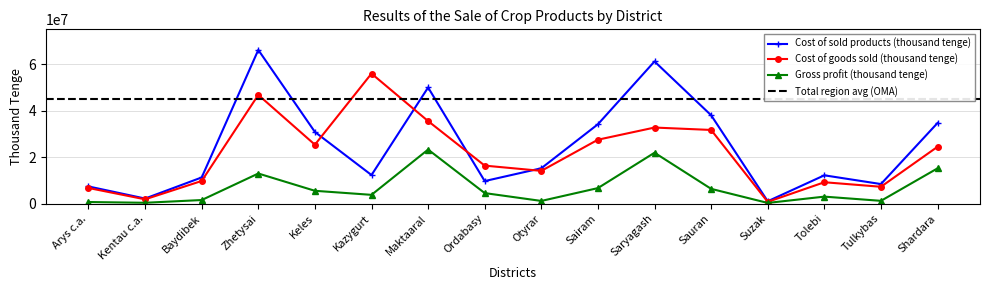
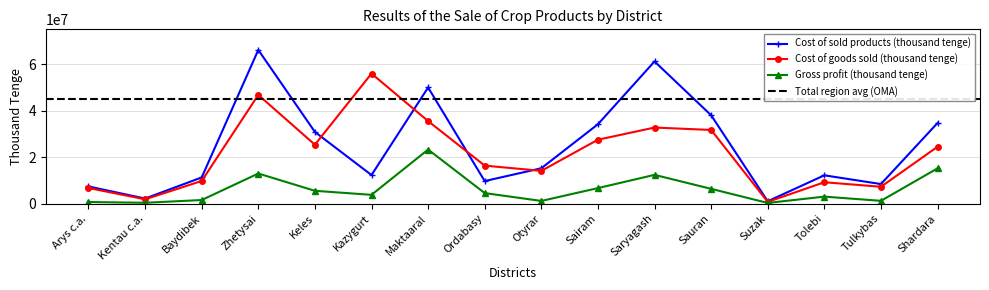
  {
    "Cost of sold products (thousand tenge)": {
      "Baydibek": 11000000,
      "Zhetysai": 66000000,
      "Keles": 31000000,
      "Kazygurt": 12000000,
      "Maktaaral": 50000000,
      "Ordabasy": 10000000,
      "Otyrar": 15000000,
      "Sairam": 34000000,
      "Saryagash": 61000000,
      "Sauran": 38000000,
      "Tolebi": 12000000,
      "Tulkybas": 8000000,
      "Shardara": 35000000
    },
    "Cost of goods sold (thousand tenge)": {
      "Baydibek": 10000000,
      "Zhetysai": 47000000,
      "Keles": 25000000,
      "Kazygurt": 56000000,
      "Maktaaral": 35000000,
      "Ordabasy": 16000000,
      "Otyrar": 14000000,
      "Sairam": 27000000,
      "Saryagash": 33000000,
      "Sauran": 32000000,
      "Tolebi": 9000000,
      "Tulkybas": 7000000,
      "Shardara": 24000000
    },
    "Gross profit (thousand tenge)": {
      "Arys c.a.": 1000000,
      "Kentau c.a.": 0,
      "Baydibek": 2000000,
      "Zhetysai": 13000000,
      "Keles": 5000000,
      "Kazygurt": 4000000,
      "Maktaaral": 23000000,
      "Ordabasy": 5000000,
      "Otyrar": 1000000,
      "Sairam": 7000000,
-     "Saryagash": 22000000,
+     "Saryagash": 12000000,
      "Sauran": 6000000,
      "Tolebi": 3000000,
      "Tulkybas": 1000000,
      "Shardara": 15000000
    }
  }
